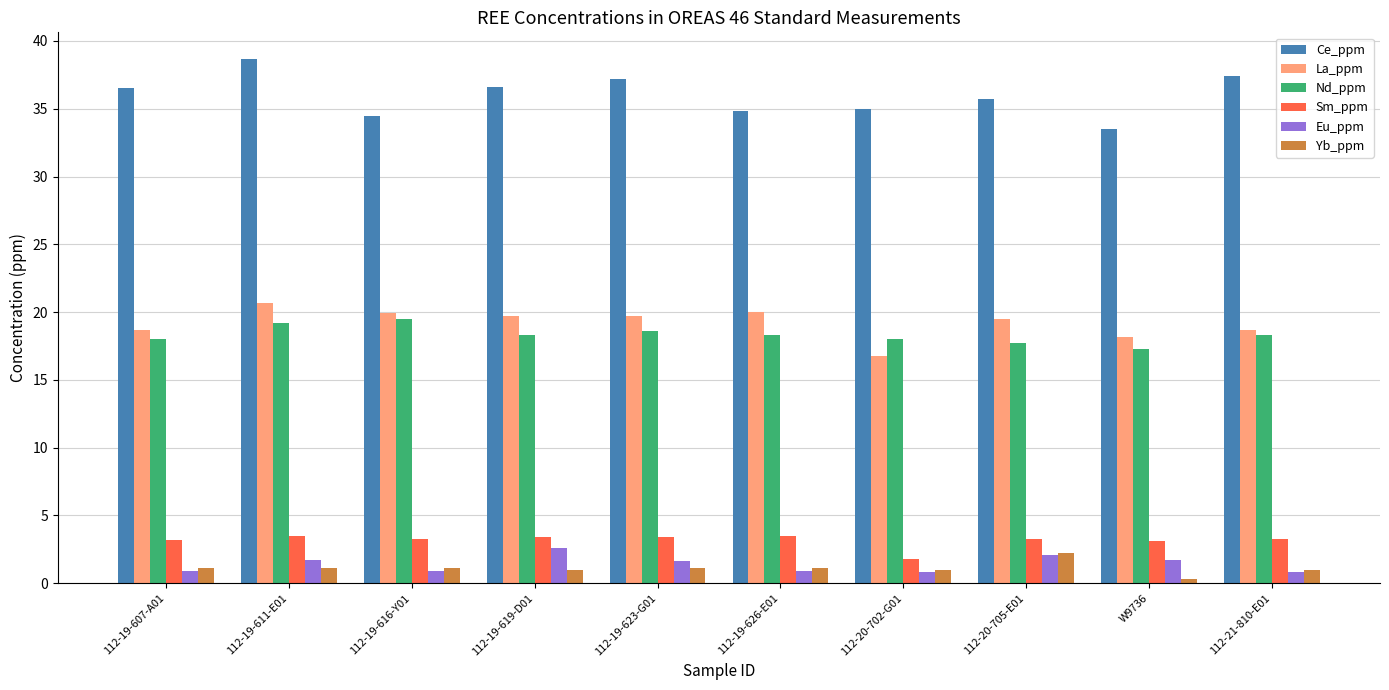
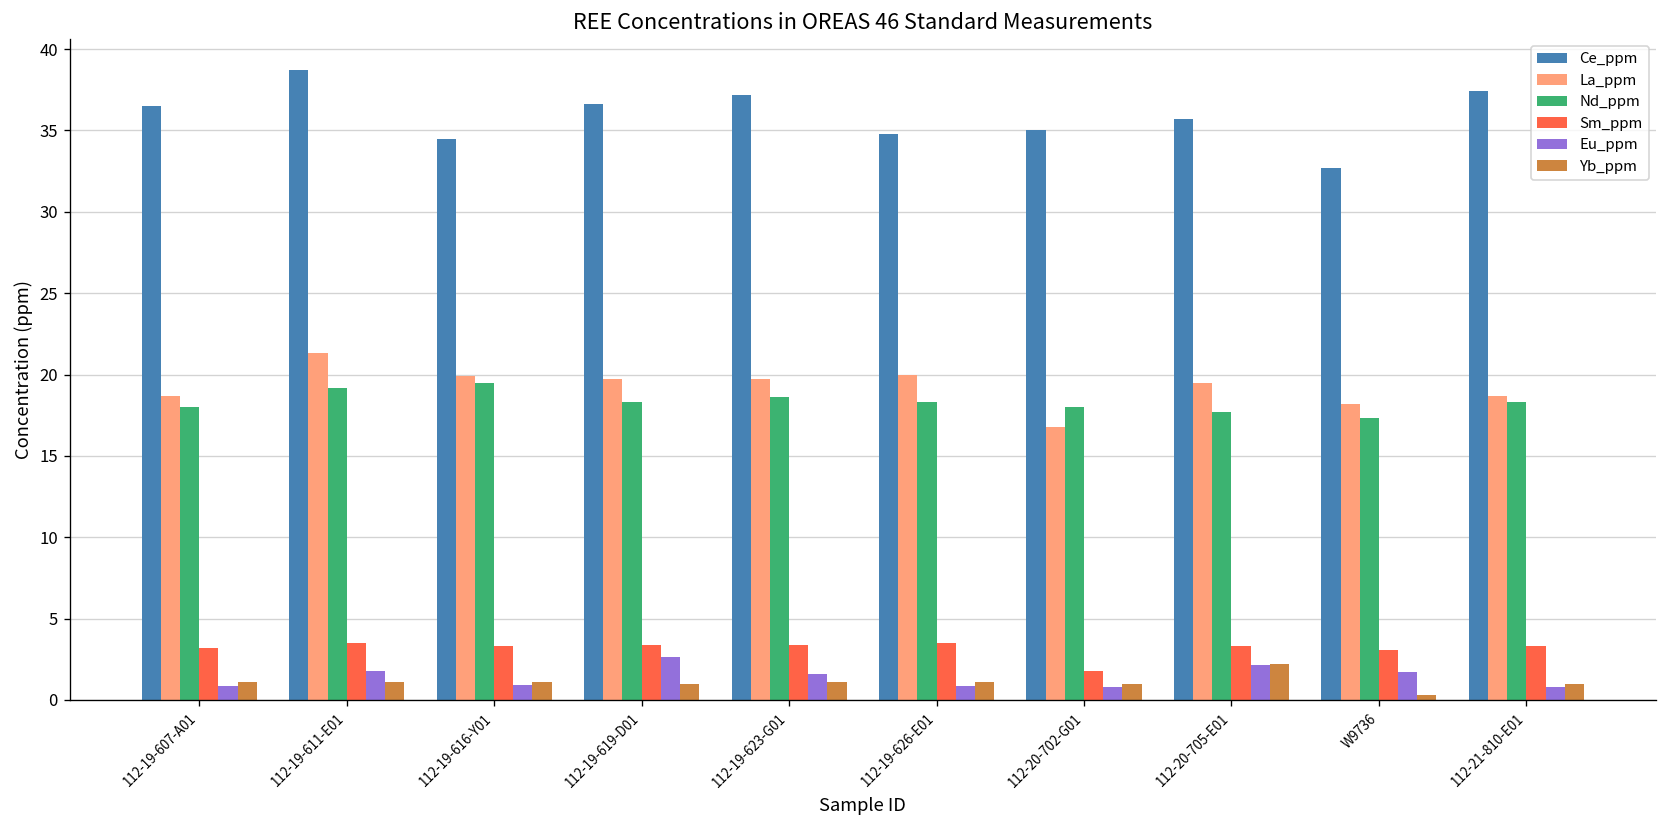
  {
    "Ce_ppm": {
      "112-19-607-A01": 36.5,
      "112-19-611-E01": 38.7,
      "112-19-616-Y01": 34.5,
      "112-19-619-D01": 36.6,
      "112-19-623-G01": 37.2,
      "112-19-626-E01": 34.8,
      "112-20-702-G01": 35.0,
      "112-20-705-E01": 35.7,
-     "W9736": 33.5,
+     "W9736": 32.7,
      "112-21-810-E01": 37.4
    },
    "La_ppm": {
      "112-19-607-A01": 18.7,
-     "112-19-611-E01": 20.7,
+     "112-19-611-E01": 21.3,
      "112-19-616-Y01": 19.9,
      "112-19-619-D01": 19.7,
      "112-19-623-G01": 19.7,
      "112-19-626-E01": 20.0,
      "112-20-702-G01": 16.8,
      "112-20-705-E01": 19.5,
      "W9736": 18.2,
      "112-21-810-E01": 18.7
    },
    "Nd_ppm": {
      "112-19-607-A01": 18.0,
      "112-19-611-E01": 19.2,
      "112-19-616-Y01": 19.5,
      "112-19-619-D01": 18.3,
      "112-19-623-G01": 18.6,
      "112-19-626-E01": 18.3,
      "112-20-702-G01": 18.0,
      "112-20-705-E01": 17.7,
      "W9736": 17.3,
      "112-21-810-E01": 18.3
    },
    "Sm_ppm": {
      "112-19-607-A01": 3.2,
      "112-19-611-E01": 3.5,
      "112-19-616-Y01": 3.3,
      "112-19-619-D01": 3.4,
      "112-19-623-G01": 3.4,
      "112-19-626-E01": 3.5,
      "112-20-702-G01": 1.8,
      "112-20-705-E01": 3.3,
      "W9736": 3.1,
      "112-21-810-E01": 3.3
    },
    "Eu_ppm": {
      "112-19-607-A01": 0.9,
      "112-19-611-E01": 1.8,
      "112-19-616-Y01": 0.9,
      "112-19-619-D01": 2.6,
      "112-19-623-G01": 1.6,
      "112-19-626-E01": 0.9,
      "112-20-702-G01": 0.8,
      "112-20-705-E01": 2.1,
      "W9736": 1.7,
      "112-21-810-E01": 0.8
    },
    "Yb_ppm": {
      "112-19-607-A01": 1.1,
      "112-19-611-E01": 1.1,
      "112-19-616-Y01": 1.1,
      "112-19-619-D01": 1.0,
      "112-19-623-G01": 1.1,
      "112-19-626-E01": 1.1,
      "112-20-702-G01": 1.0,
      "112-20-705-E01": 2.2,
      "W9736": 0.3,
      "112-21-810-E01": 1.0
    }
  }
